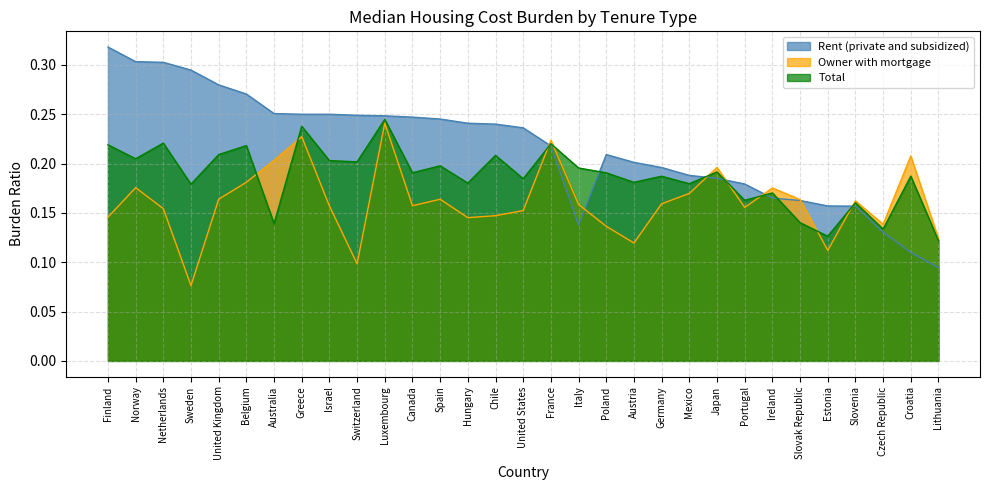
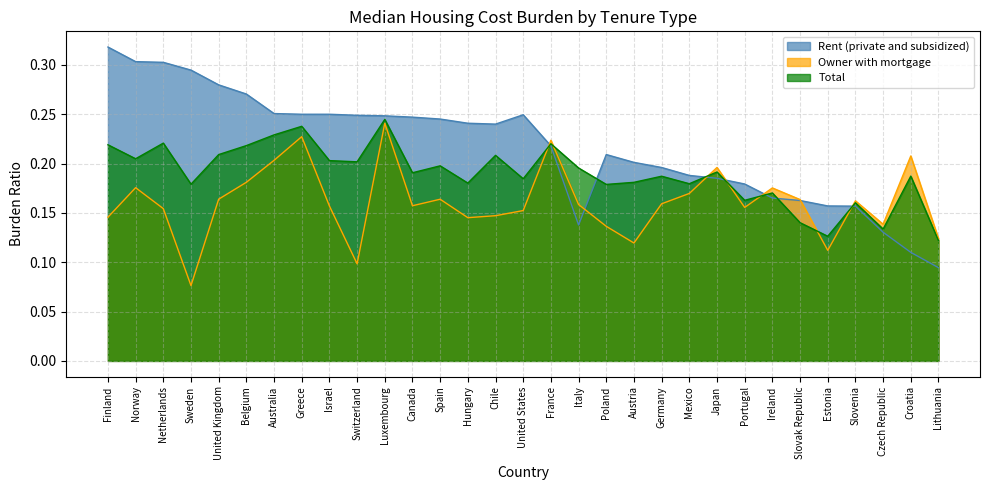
  {
    "Rent (private and subsidized)": {
      "Finland": 0.32,
      "Norway": 0.30,
      "Netherlands": 0.30,
      "Sweden": 0.29,
      "United Kingdom": 0.28,
      "Belgium": 0.27,
      "Australia": 0.25,
      "Greece": 0.25,
      "Israel": 0.25,
      "Switzerland": 0.25,
      "Luxembourg": 0.25,
      "Canada": 0.25,
      "Spain": 0.25,
      "Hungary": 0.24,
      "Chile": 0.24,
-     "United States": 0.24,
+     "United States": 0.25,
      "Italy": 0.14,
      "Poland": 0.21,
      "Austria": 0.20,
      "Germany": 0.20,
      "Mexico": 0.19,
      "Japan": 0.19,
      "Portugal": 0.18,
      "Ireland": 0.17,
      "Estonia": 0.16,
      "Slovenia": 0.16,
      "Czech Republic": 0.13,
      "Croatia": 0.11,
      "Lithuania": 0.09
    },
    "Owner with mortgage": {
      "Finland": 0.15,
      "Norway": 0.18,
      "Netherlands": 0.15,
      "Sweden": 0.08,
      "United Kingdom": 0.16,
      "Belgium": 0.18,
      "Australia": 0.20,
      "Greece": 0.23,
      "Israel": 0.16,
      "Switzerland": 0.10,
      "Luxembourg": 0.24,
      "Canada": 0.16,
      "Spain": 0.16,
      "Hungary": 0.15,
      "Chile": 0.15,
      "United States": 0.15,
      "France": 0.22,
      "Italy": 0.16,
      "Poland": 0.14,
      "Austria": 0.12,
      "Germany": 0.16,
      "Mexico": 0.17,
      "Japan": 0.20,
      "Portugal": 0.16,
      "Ireland": 0.18,
      "Estonia": 0.11,
      "Czech Republic": 0.14,
      "Croatia": 0.21
    },
    "Total": {
      "Finland": 0.22,
      "Norway": 0.20,
      "Netherlands": 0.22,
      "Sweden": 0.18,
      "United Kingdom": 0.21,
      "Belgium": 0.22,
-     "Australia": 0.14,
+     "Australia": 0.23,
      "Greece": 0.24,
      "Israel": 0.20,
      "Switzerland": 0.20,
      "Luxembourg": 0.24,
      "Canada": 0.19,
      "Spain": 0.20,
      "Hungary": 0.18,
      "Chile": 0.21,
      "United States": 0.18,
      "Italy": 0.20,
-     "Poland": 0.19,
+     "Poland": 0.18,
      "Austria": 0.18,
      "Germany": 0.19,
      "Mexico": 0.18,
      "Japan": 0.19,
      "Portugal": 0.16,
      "Ireland": 0.17,
      "Slovak Republic": 0.14,
      "Estonia": 0.13,
      "Czech Republic": 0.13,
      "Croatia": 0.19
    }
  }
